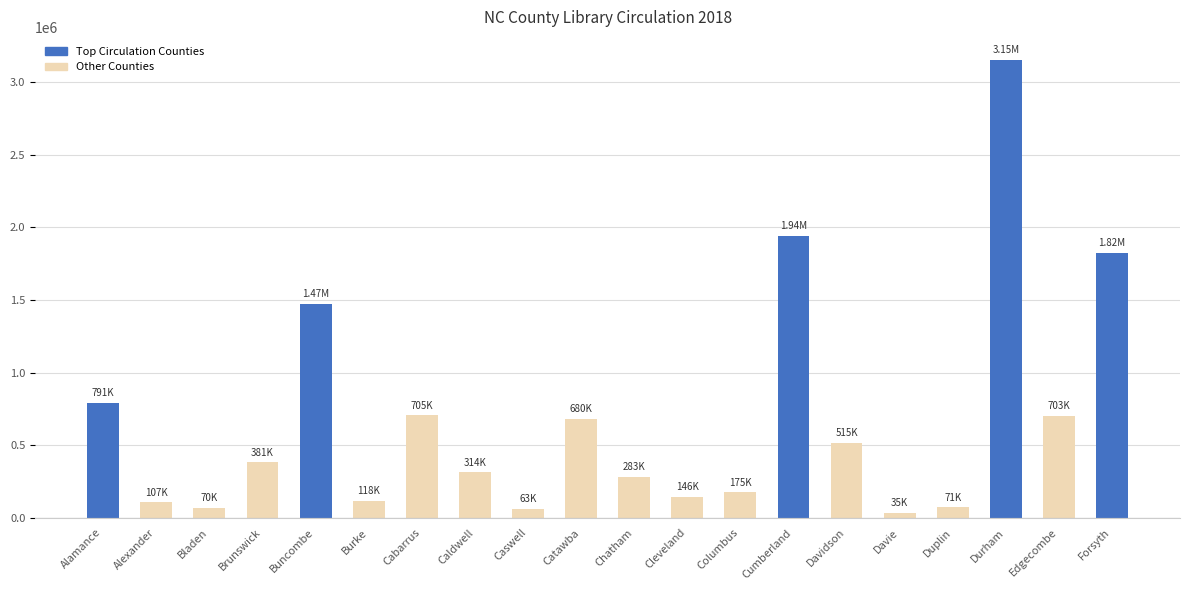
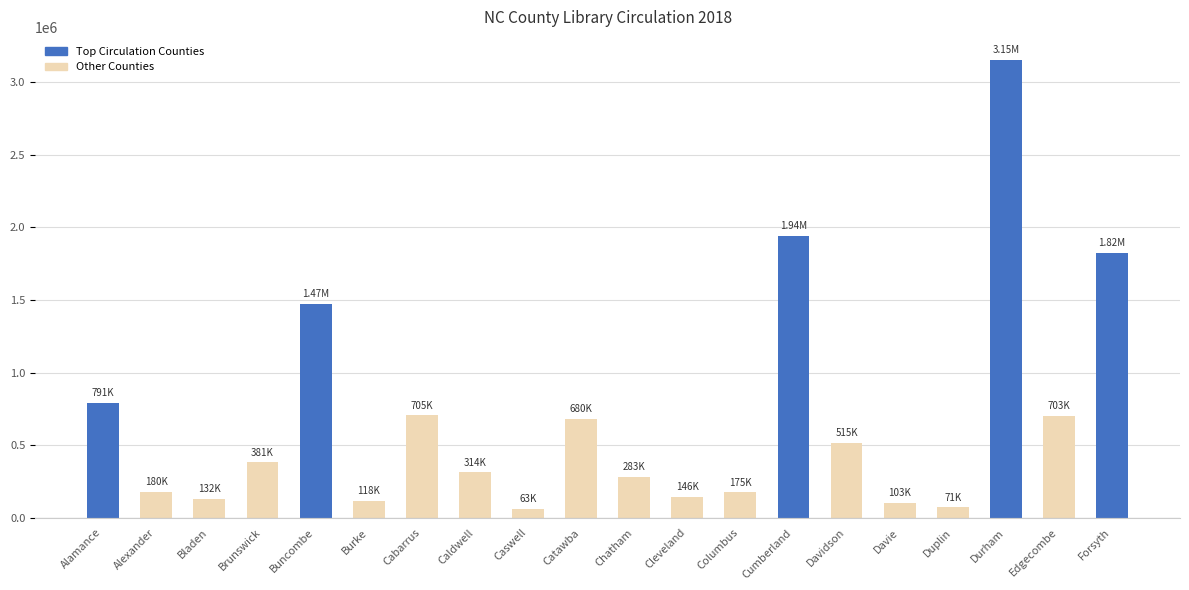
  {
    "Alamance": "791K",
-   "Alexander": "107K",
-   "Bladen": "70K",
+   "Alexander": "180K",
+   "Bladen": "132K",
    "Brunswick": "381K",
    "Buncombe": "1.47M",
    "Burke": "118K",
    "Cabarrus": "705K",
    "Caldwell": "314K",
    "Caswell": "63K",
    "Catawba": "680K",
    "Chatham": "283K",
    "Cleveland": "146K",
    "Columbus": "175K",
    "Cumberland": "1.94M",
    "Davidson": "515K",
-   "Davie": "35K",
+   "Davie": "103K",
    "Duplin": "71K",
    "Durham": "3.15M",
    "Edgecombe": "703K",
    "Forsyth": "1.82M"
  }
